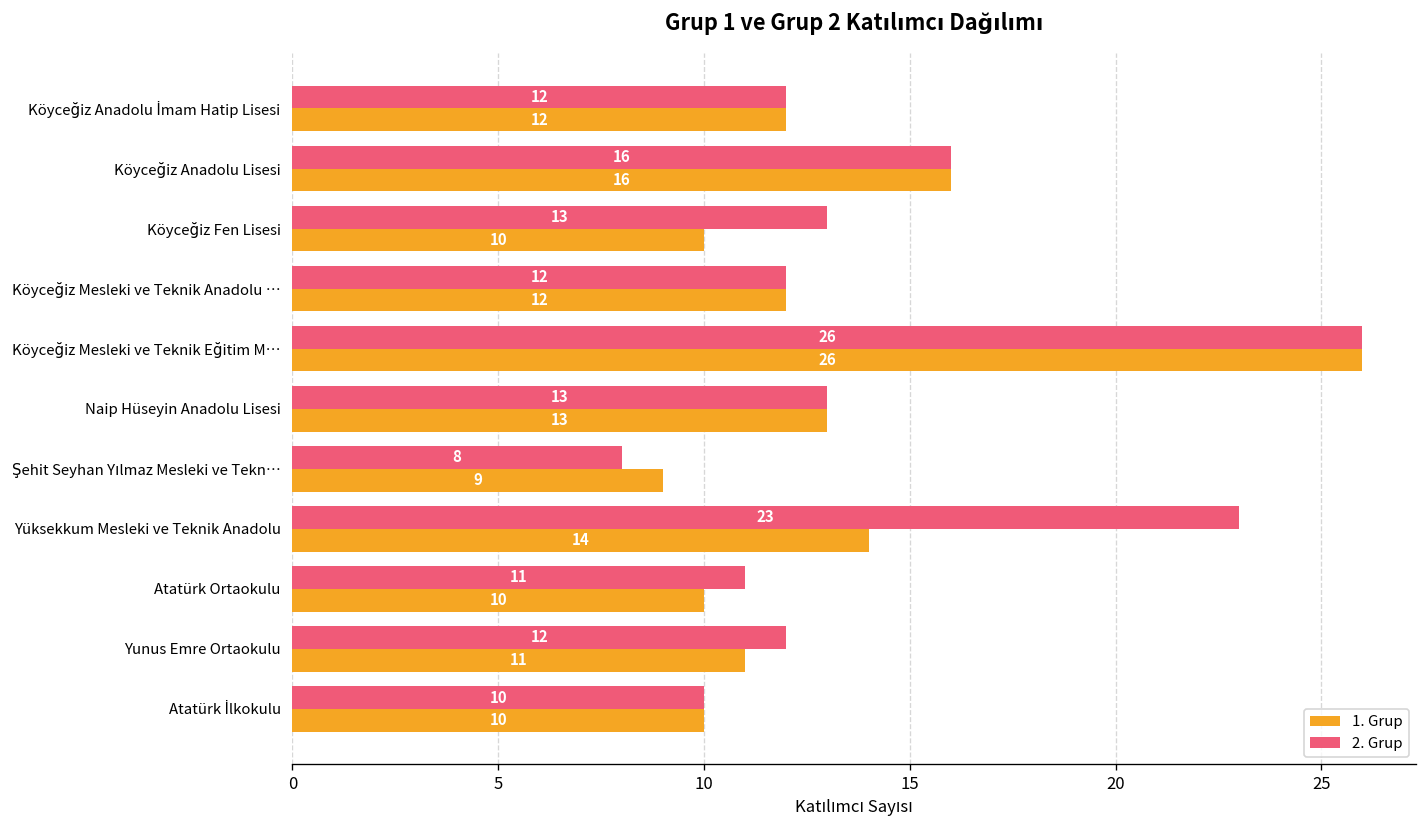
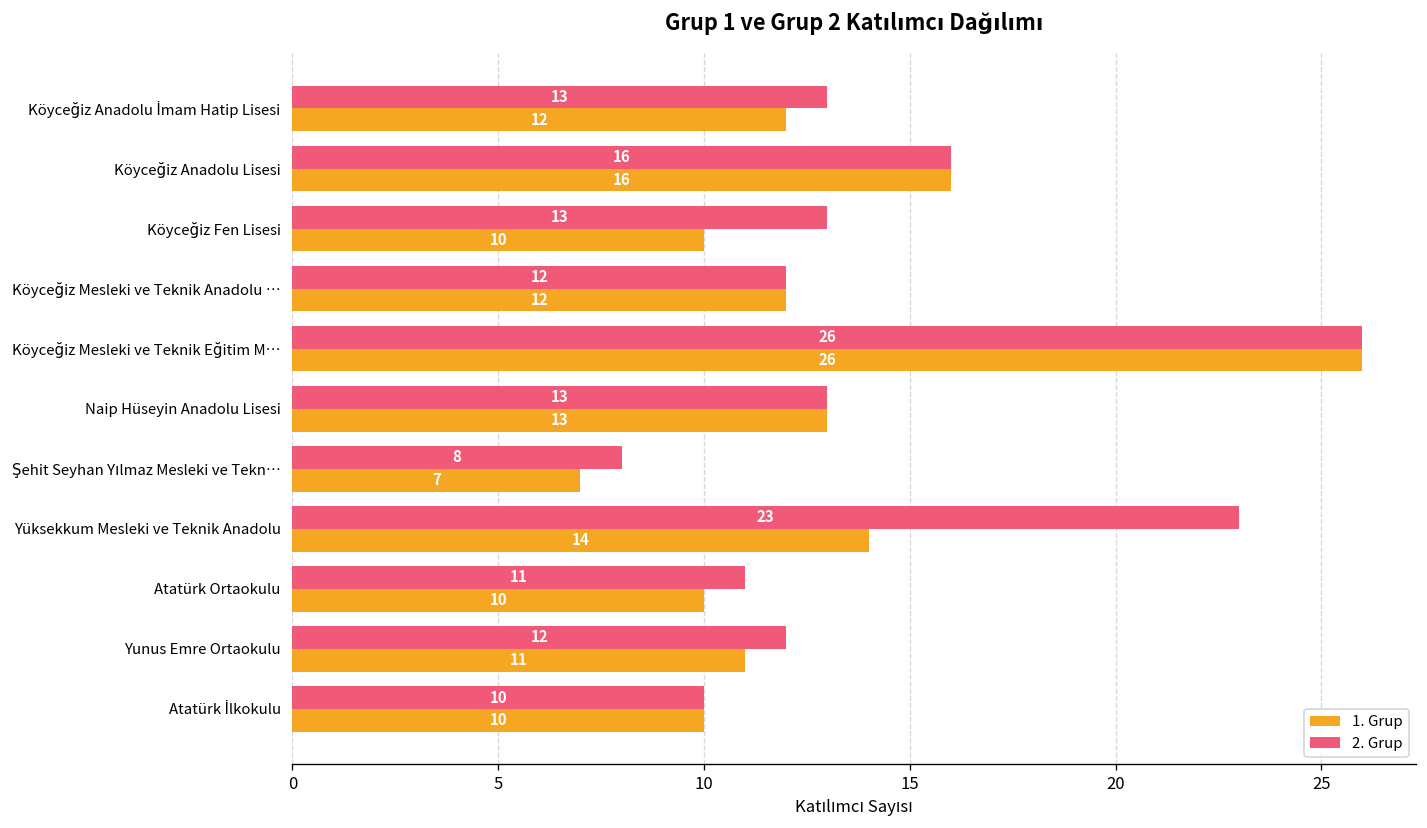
  {
    "1. Grup": {
      "Köyceğiz Anadolu İmam Hatip Lisesi": 12,
      "Köyceğiz Anadolu Lisesi": 16,
      "Köyceğiz Fen Lisesi": 10,
      "Köyceğiz Mesleki ve Teknik Anadolu …": 12,
      "Köyceğiz Mesleki ve Teknik Eğitim M…": 26,
      "Naip Hüseyin Anadolu Lisesi": 13,
-     "Şehit Seyhan Yılmaz Mesleki ve Tekn…": 9,
+     "Şehit Seyhan Yılmaz Mesleki ve Tekn…": 7,
      "Yüksekkum Mesleki ve Teknik Anadolu": 14,
      "Atatürk Ortaokulu": 10,
      "Yunus Emre Ortaokulu": 11,
      "Atatürk İlkokulu": 10
    },
    "2. Grup": {
-     "Köyceğiz Anadolu İmam Hatip Lisesi": 12,
+     "Köyceğiz Anadolu İmam Hatip Lisesi": 13,
      "Köyceğiz Anadolu Lisesi": 16,
      "Köyceğiz Fen Lisesi": 13,
      "Köyceğiz Mesleki ve Teknik Anadolu …": 12,
      "Köyceğiz Mesleki ve Teknik Eğitim M…": 26,
      "Naip Hüseyin Anadolu Lisesi": 13,
      "Şehit Seyhan Yılmaz Mesleki ve Tekn…": 8,
      "Yüksekkum Mesleki ve Teknik Anadolu": 23,
      "Atatürk Ortaokulu": 11,
      "Yunus Emre Ortaokulu": 12,
      "Atatürk İlkokulu": 10
    }
  }
